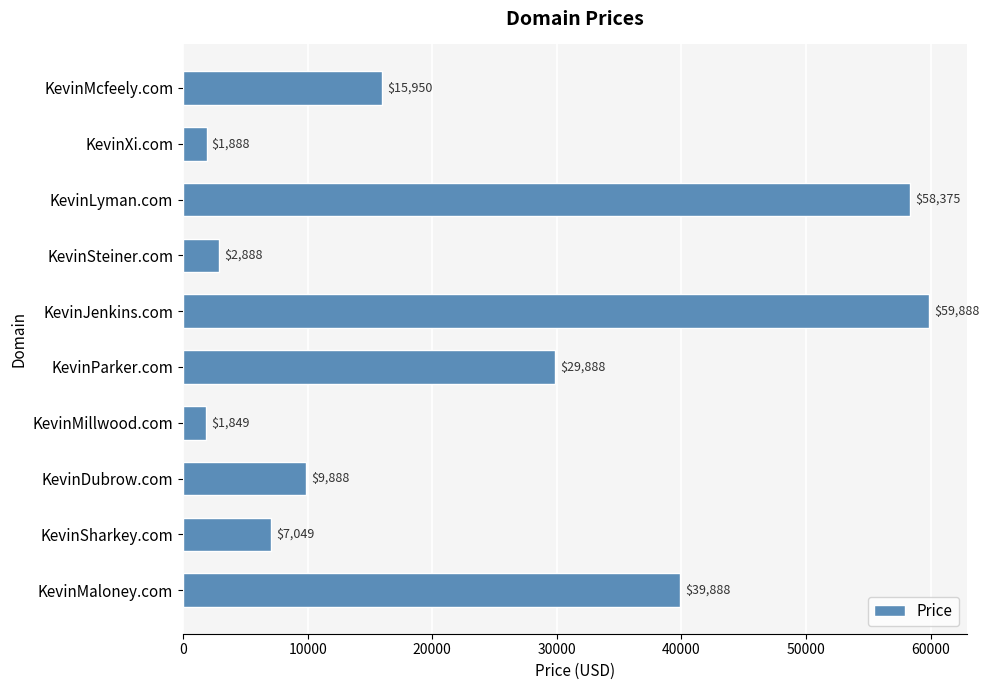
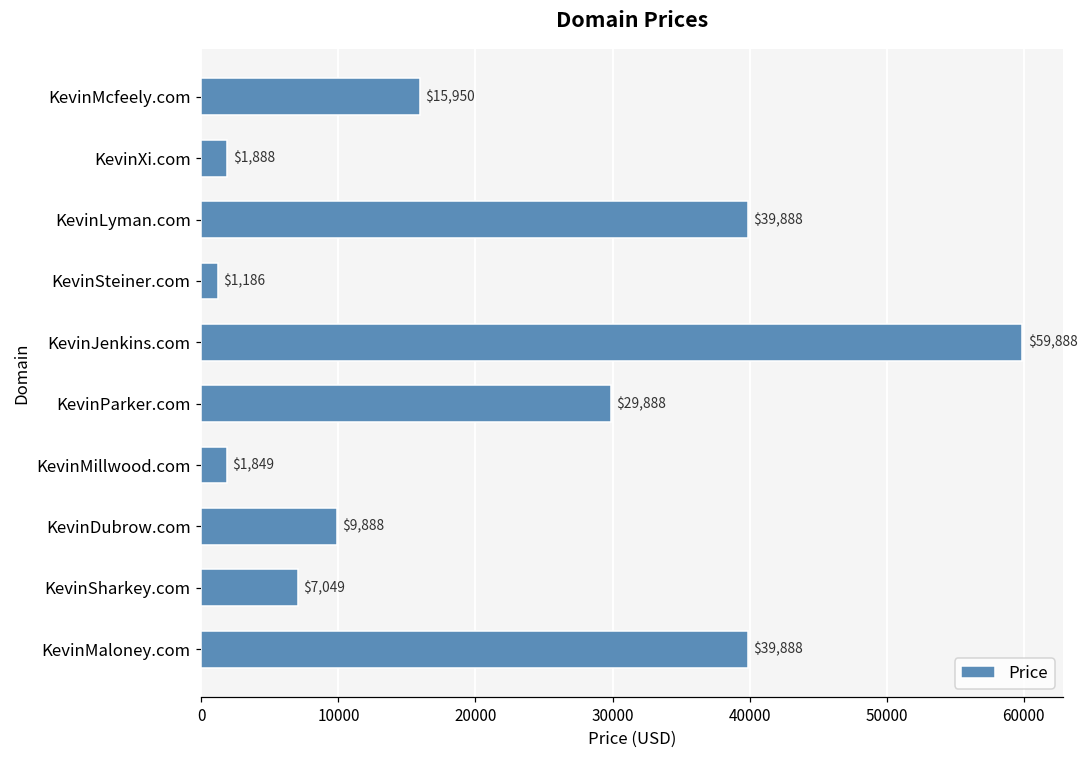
  {
    "KevinMcfeely.com": "$15,950",
    "KevinXi.com": "$1,888",
-   "KevinLyman.com": "$58,375",
-   "KevinSteiner.com": "$2,888",
+   "KevinLyman.com": "$39,888",
+   "KevinSteiner.com": "$1,186",
    "KevinJenkins.com": "$59,888",
    "KevinParker.com": "$29,888",
    "KevinMillwood.com": "$1,849",
    "KevinDubrow.com": "$9,888",
    "KevinSharkey.com": "$7,049",
    "KevinMaloney.com": "$39,888"
  }
